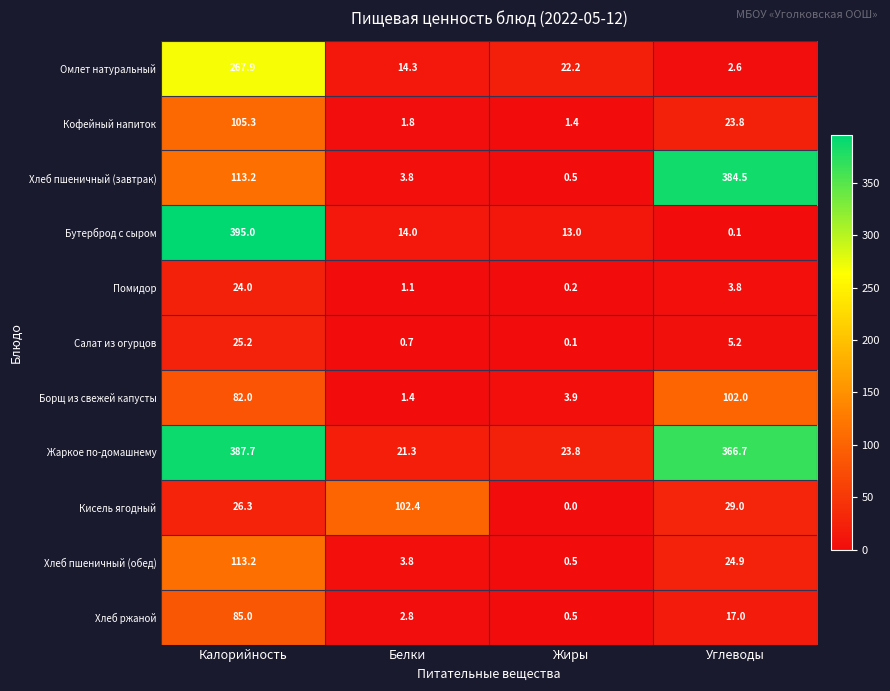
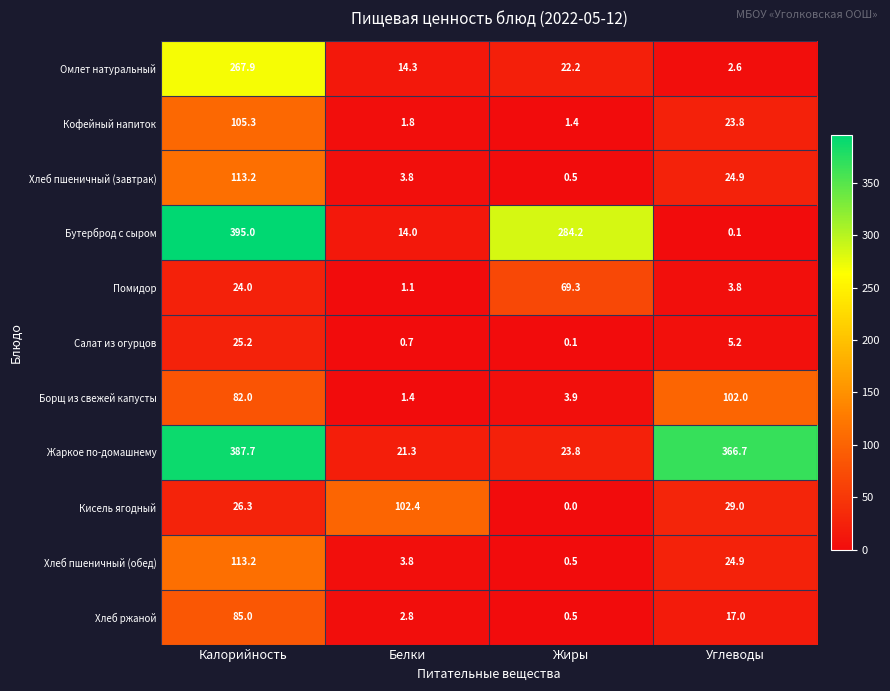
  {
    "Омлет натуральный": {
      "Калорийность": 267.9,
      "Белки": 14.3,
      "Жиры": 22.2,
      "Углеводы": 2.6
    },
    "Кофейный напиток": {
      "Калорийность": 105.3,
      "Белки": 1.8,
      "Жиры": 1.4,
      "Углеводы": 23.8
    },
    "Хлеб пшеничный (завтрак)": {
      "Калорийность": 113.2,
      "Белки": 3.8,
      "Жиры": 0.5,
-     "Углеводы": 384.5
+     "Углеводы": 24.9
    },
    "Бутерброд с сыром": {
      "Калорийность": 395.0,
      "Белки": 14.0,
-     "Жиры": 13.0,
+     "Жиры": 284.2,
      "Углеводы": 0.1
    },
    "Помидор": {
      "Калорийность": 24.0,
      "Белки": 1.1,
-     "Жиры": 0.2,
+     "Жиры": 69.3,
      "Углеводы": 3.8
    },
    "Салат из огурцов": {
      "Калорийность": 25.2,
      "Белки": 0.7,
      "Жиры": 0.1,
      "Углеводы": 5.2
    },
    "Борщ из свежей капусты": {
      "Калорийность": 82.0,
      "Белки": 1.4,
      "Жиры": 3.9,
      "Углеводы": 102.0
    },
    "Жаркое по-домашнему": {
      "Калорийность": 387.7,
      "Белки": 21.3,
      "Жиры": 23.8,
      "Углеводы": 366.7
    },
    "Кисель ягодный": {
      "Калорийность": 26.3,
      "Белки": 102.4,
      "Жиры": 0.0,
      "Углеводы": 29.0
    },
    "Хлеб пшеничный (обед)": {
      "Калорийность": 113.2,
      "Белки": 3.8,
      "Жиры": 0.5,
      "Углеводы": 24.9
    },
    "Хлеб ржаной": {
      "Калорийность": 85.0,
      "Белки": 2.8,
      "Жиры": 0.5,
      "Углеводы": 17.0
    }
  }
